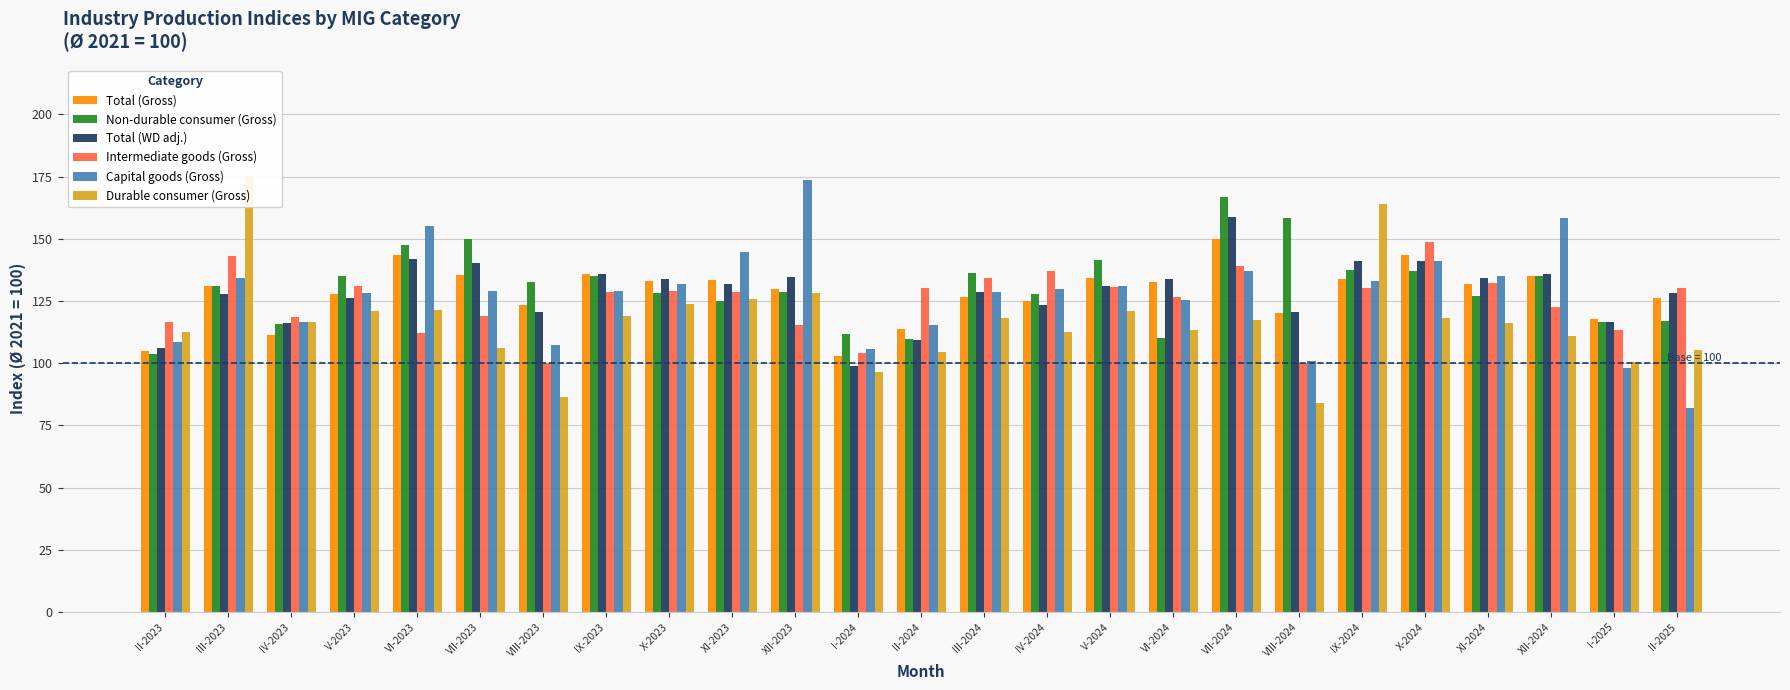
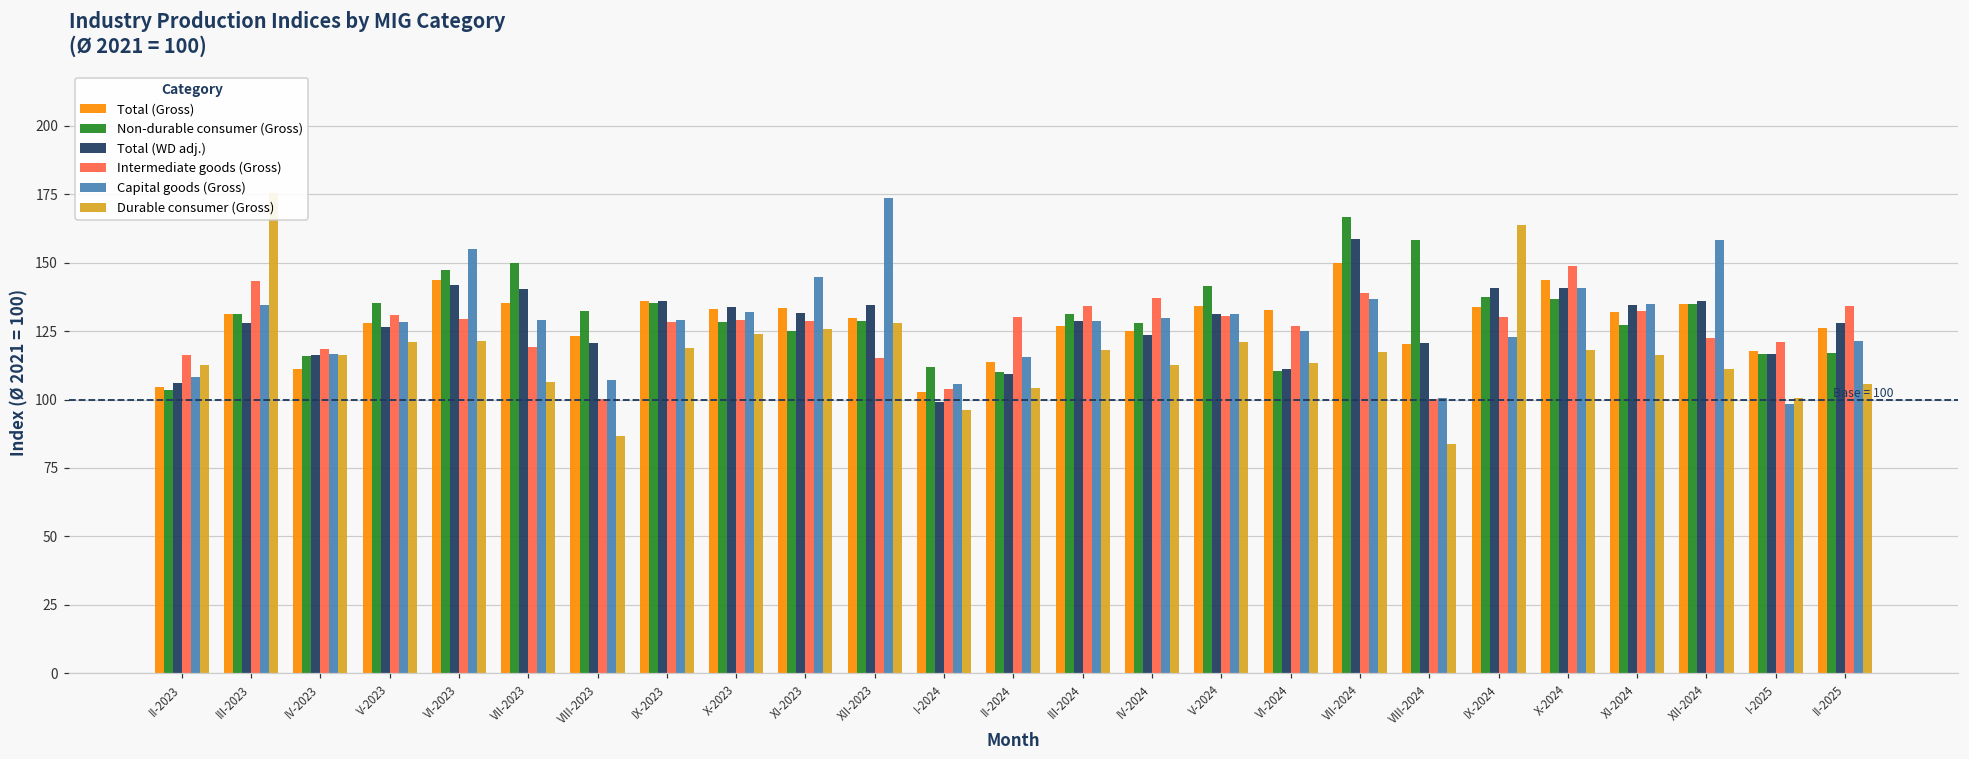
  {
    "Non-durable consumer (Gross)": {
      "II-2023": 104,
      "III-2023": 131,
      "IV-2023": 116,
      "V-2023": 135,
      "VI-2023": 147,
      "VII-2023": 150,
      "VIII-2023": 133,
      "IX-2023": 135,
      "X-2023": 128,
      "XI-2023": 125,
      "XII-2023": 129,
      "I-2024": 112,
      "II-2024": 110,
-     "III-2024": 136,
+     "III-2024": 131,
      "IV-2024": 128,
      "V-2024": 141,
      "VI-2024": 110,
      "VII-2024": 167,
      "VIII-2024": 158,
      "IX-2024": 138,
      "X-2024": 137,
      "XI-2024": 127,
      "XII-2024": 135,
      "I-2025": 117,
      "II-2025": 117
    },
    "Total (WD adj.)": {
      "II-2023": 106,
      "III-2023": 128,
      "IV-2023": 116,
      "V-2023": 126,
      "VI-2023": 142,
      "VII-2023": 140,
      "VIII-2023": 121,
      "IX-2023": 136,
      "X-2023": 134,
      "XI-2023": 132,
      "XII-2023": 135,
      "I-2024": 99,
      "II-2024": 109,
      "III-2024": 129,
      "IV-2024": 123,
      "V-2024": 131,
-     "VI-2024": 134,
+     "VI-2024": 111,
      "VII-2024": 159,
      "VIII-2024": 121,
      "IX-2024": 141,
      "X-2024": 141,
      "XI-2024": 134,
      "XII-2024": 136,
      "I-2025": 117,
      "II-2025": 128
    },
    "Intermediate goods (Gross)": {
      "II-2023": 116,
      "III-2023": 143,
      "IV-2023": 118,
      "V-2023": 131,
-     "VI-2023": 112,
+     "VI-2023": 130,
      "VII-2023": 119,
      "VIII-2023": 100,
      "IX-2023": 129,
      "X-2023": 129,
      "XI-2023": 129,
      "XII-2023": 115,
      "I-2024": 104,
      "II-2024": 130,
      "III-2024": 134,
      "IV-2024": 137,
      "V-2024": 131,
      "VI-2024": 127,
      "VII-2024": 139,
      "VIII-2024": 100,
      "IX-2024": 130,
      "X-2024": 149,
      "XI-2024": 132,
      "XII-2024": 122,
-     "I-2025": 114,
-     "II-2025": 130
+     "I-2025": 121,
+     "II-2025": 134
    },
    "Capital goods (Gross)": {
      "II-2023": 108,
      "III-2023": 134,
      "IV-2023": 117,
      "V-2023": 128,
      "VI-2023": 155,
      "VII-2023": 129,
      "VIII-2023": 107,
      "IX-2023": 129,
      "X-2023": 132,
      "XI-2023": 145,
      "XII-2023": 174,
      "I-2024": 106,
      "II-2024": 116,
      "III-2024": 129,
      "IV-2024": 130,
      "V-2024": 131,
      "VI-2024": 125,
      "VII-2024": 137,
      "VIII-2024": 101,
-     "IX-2024": 133,
+     "IX-2024": 123,
      "X-2024": 141,
      "XI-2024": 135,
      "XII-2024": 158,
      "I-2025": 98,
-     "II-2025": 82
+     "II-2025": 121
    }
  }
